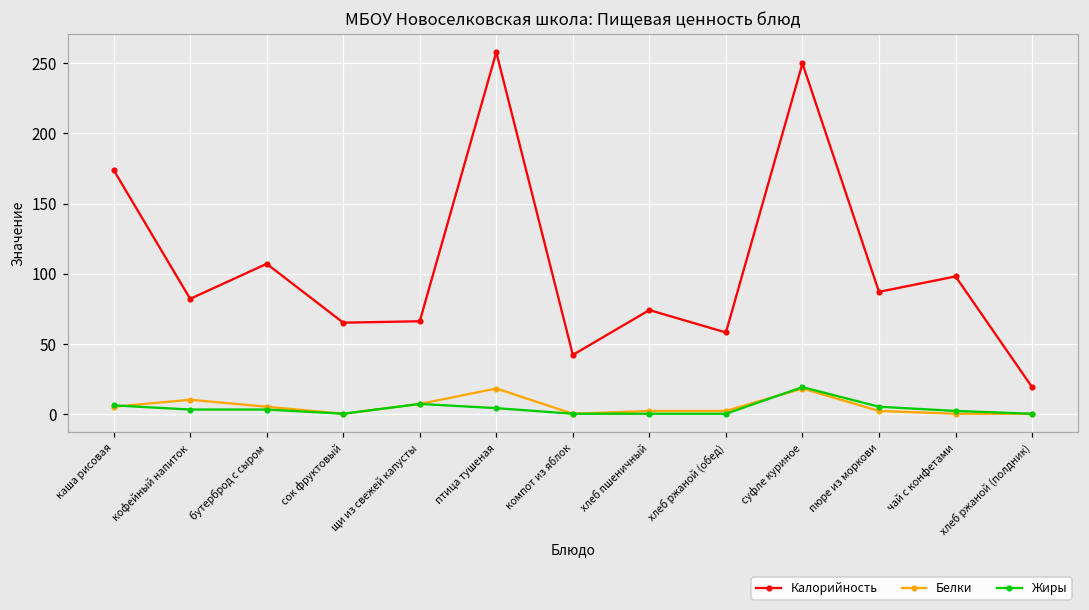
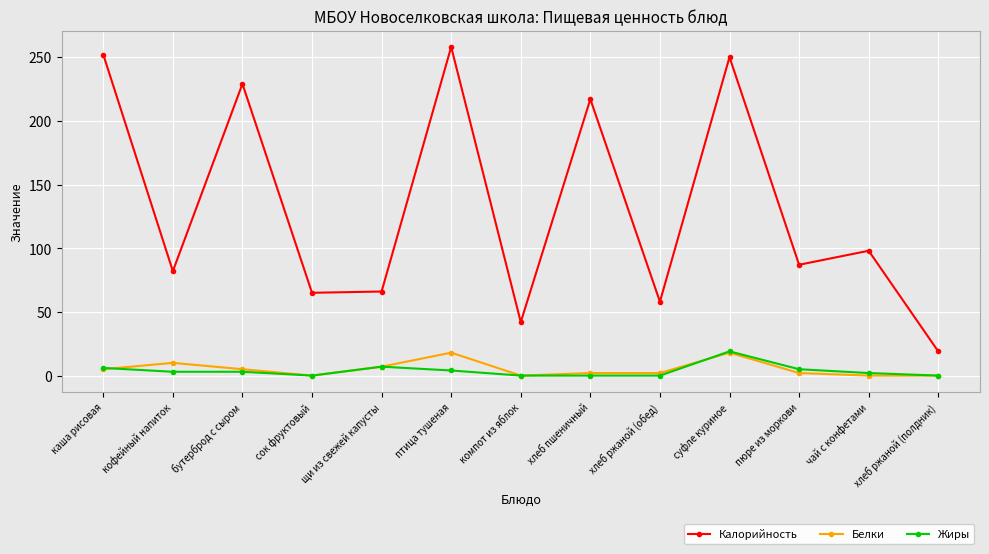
  {
    "Калорийность": {
-     "каша рисовая": 174,
+     "каша рисовая": 252,
      "кофейный напиток": 82,
-     "бутерброд с сыром": 107,
+     "бутерброд с сыром": 229,
      "сок фруктовый": 65,
      "щи из свежей капусты": 66,
      "птица тушеная": 258,
      "компот из яблок": 42,
-     "хлеб пшеничный": 74,
+     "хлеб пшеничный": 217,
      "хлеб ржаной (обед)": 58,
      "суфле куриное": 250,
      "пюре из моркови": 87,
      "чай с конфетами": 98,
      "хлеб ржаной (полдник)": 19
    },
    "Белки": {
      "кофейный напиток": 10,
      "птица тушеная": 18,
      "пюре из моркови": 2
    },
    "Жиры": {
      "кофейный напиток": 3,
      "птица тушеная": 4,
      "пюре из моркови": 5
    }
  }
